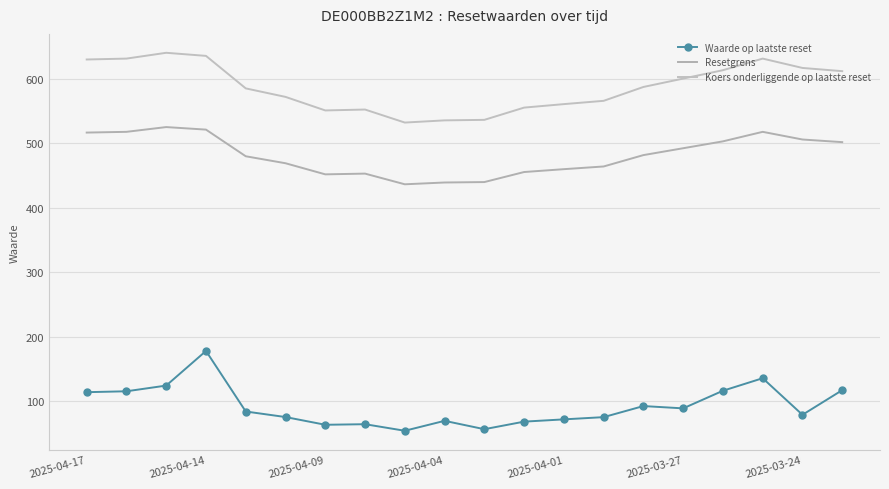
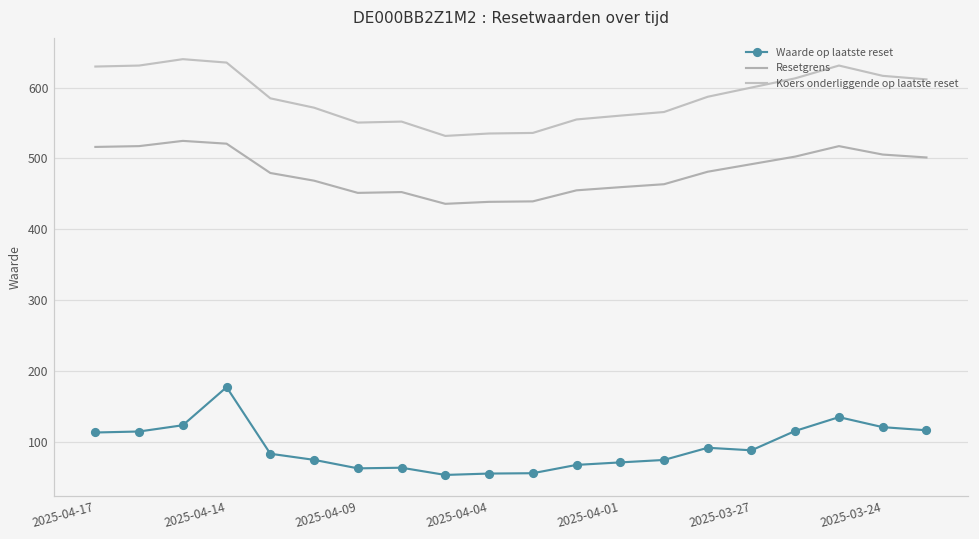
  {
    "Waarde op laatste reset": {
      "2025-04-17": 110,
      "2025-04-14": 180,
      "2025-04-09": 60,
-     "2025-04-04": 70,
+     "2025-04-04": 60,
      "2025-04-01": 70,
      "2025-03-27": 90,
-     "2025-03-24": 80
+     "2025-03-24": 120
    }
  }
